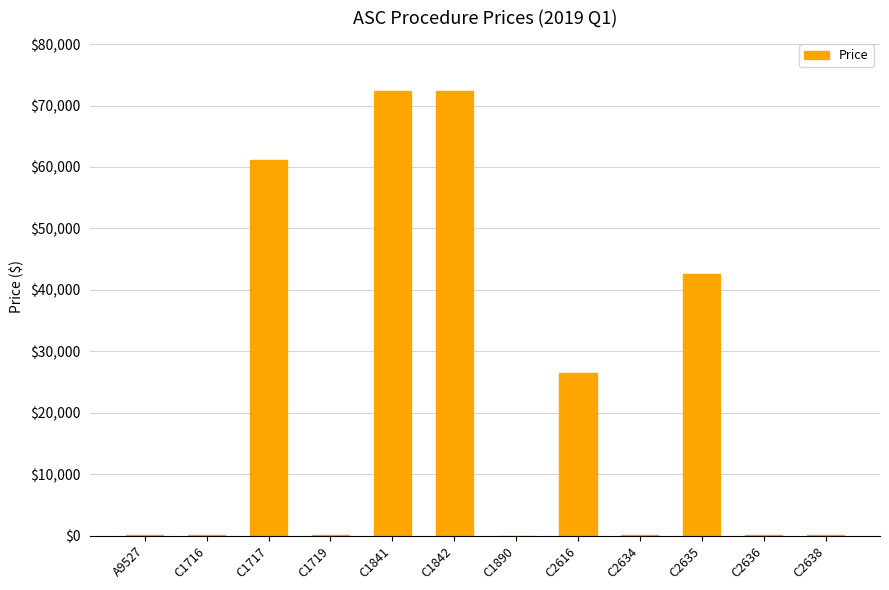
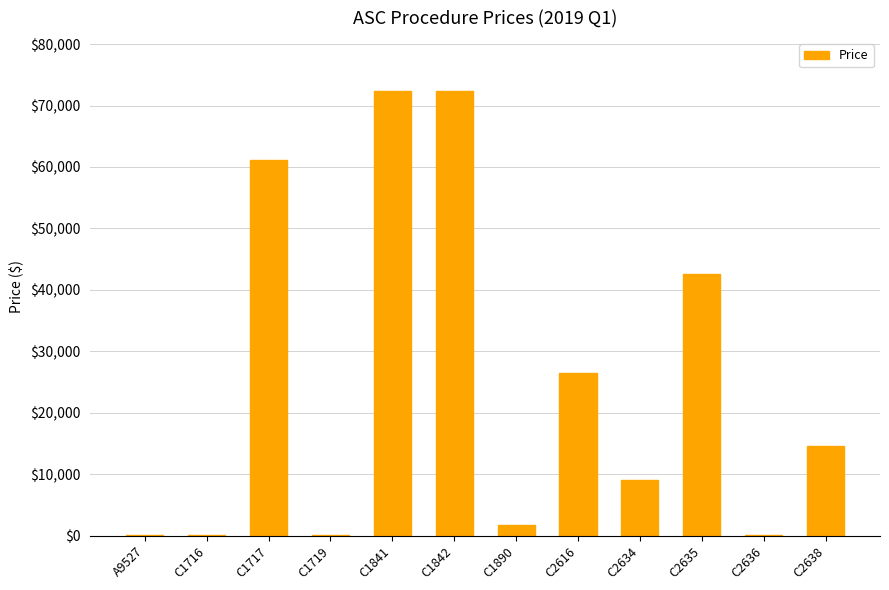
  {
    "C1717": "$61,000",
    "C1841": "$72,000",
    "C1842": "$72,000",
-   "C1890": "$0",
+   "C1890": "$2,000",
    "C2616": "$27,000",
-   "C2634": "$0",
+   "C2634": "$9,000",
    "C2635": "$43,000",
-   "C2638": "$0"
+   "C2638": "$15,000"
  }
